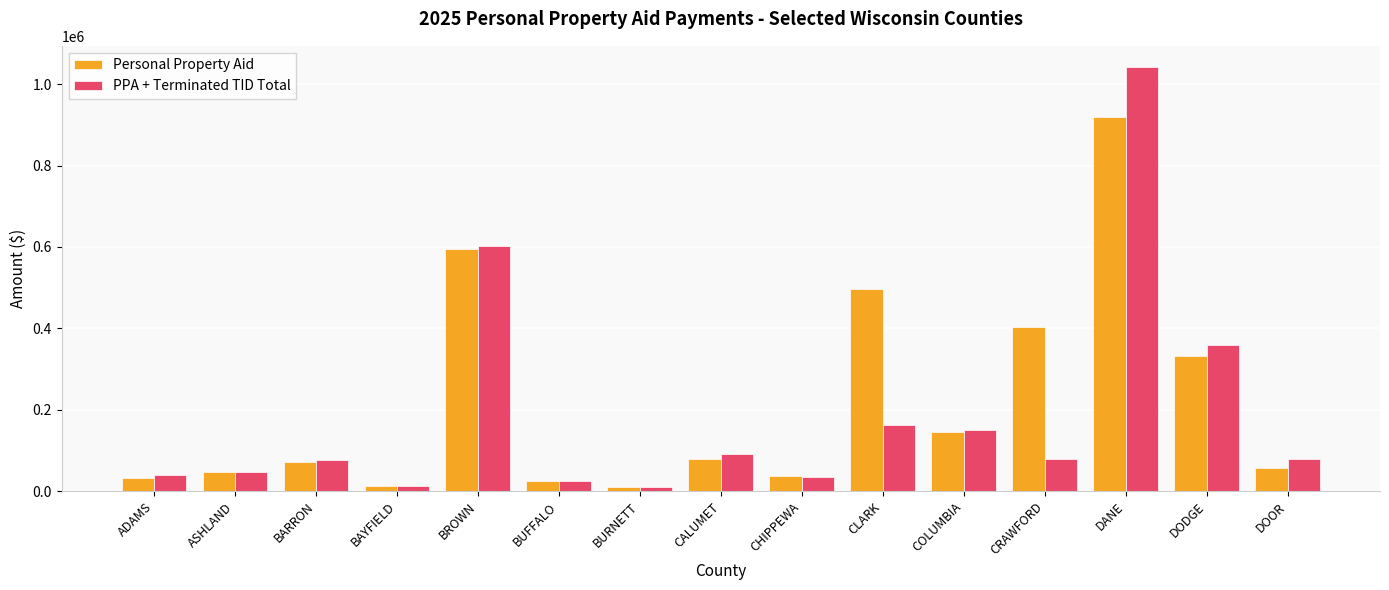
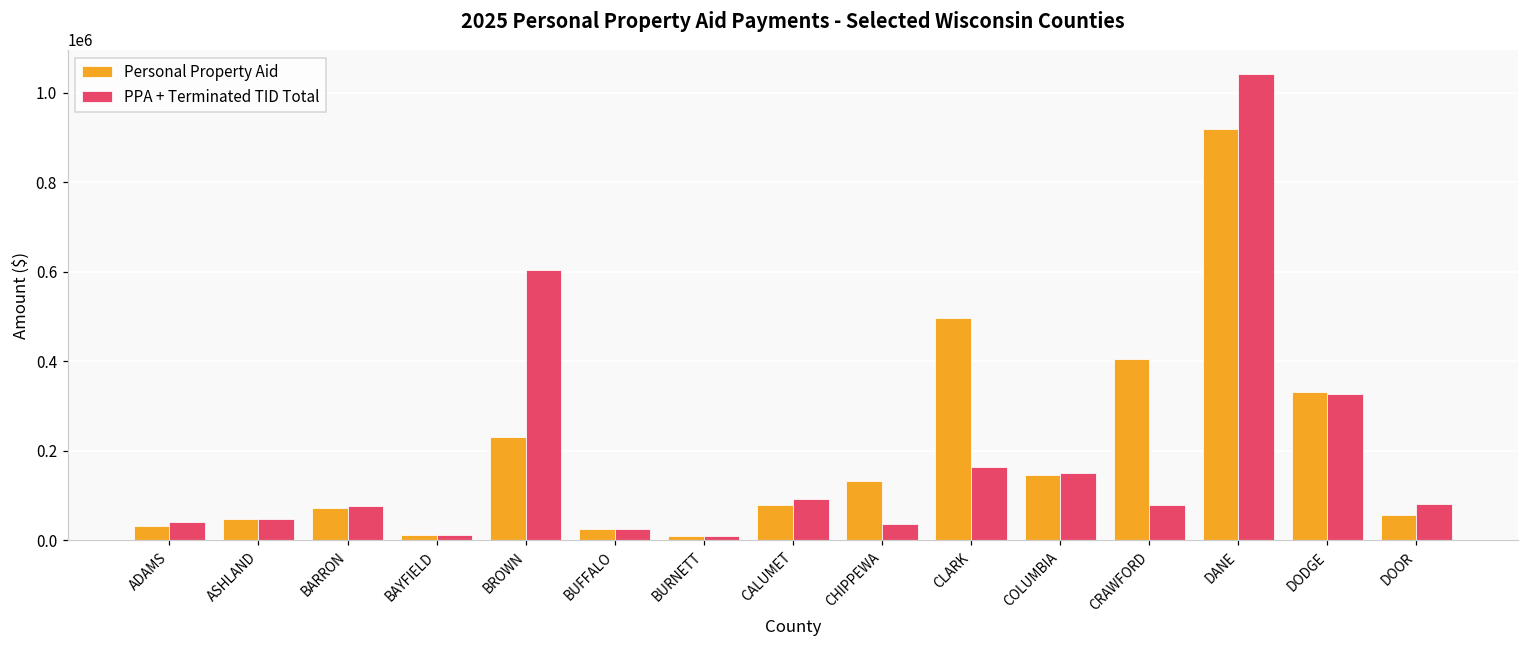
  {
    "Personal Property Aid": {
      "ADAMS": 30000,
      "ASHLAND": 50000,
      "BARRON": 70000,
      "BAYFIELD": 10000,
-     "BROWN": 600000,
+     "BROWN": 230000,
      "BUFFALO": 20000,
      "BURNETT": 10000,
      "CALUMET": 80000,
-     "CHIPPEWA": 40000,
+     "CHIPPEWA": 130000,
      "CLARK": 500000,
      "COLUMBIA": 140000,
      "CRAWFORD": 400000,
      "DANE": 920000,
      "DODGE": 330000,
      "DOOR": 60000
    },
    "PPA + Terminated TID Total": {
      "ADAMS": 40000,
      "ASHLAND": 50000,
      "BARRON": 80000,
      "BAYFIELD": 10000,
      "BROWN": 600000,
      "BUFFALO": 20000,
      "BURNETT": 10000,
      "CALUMET": 90000,
      "CHIPPEWA": 40000,
      "CLARK": 160000,
      "COLUMBIA": 150000,
      "CRAWFORD": 80000,
      "DANE": 1040000,
-     "DODGE": 360000,
+     "DODGE": 330000,
      "DOOR": 80000
    }
  }
